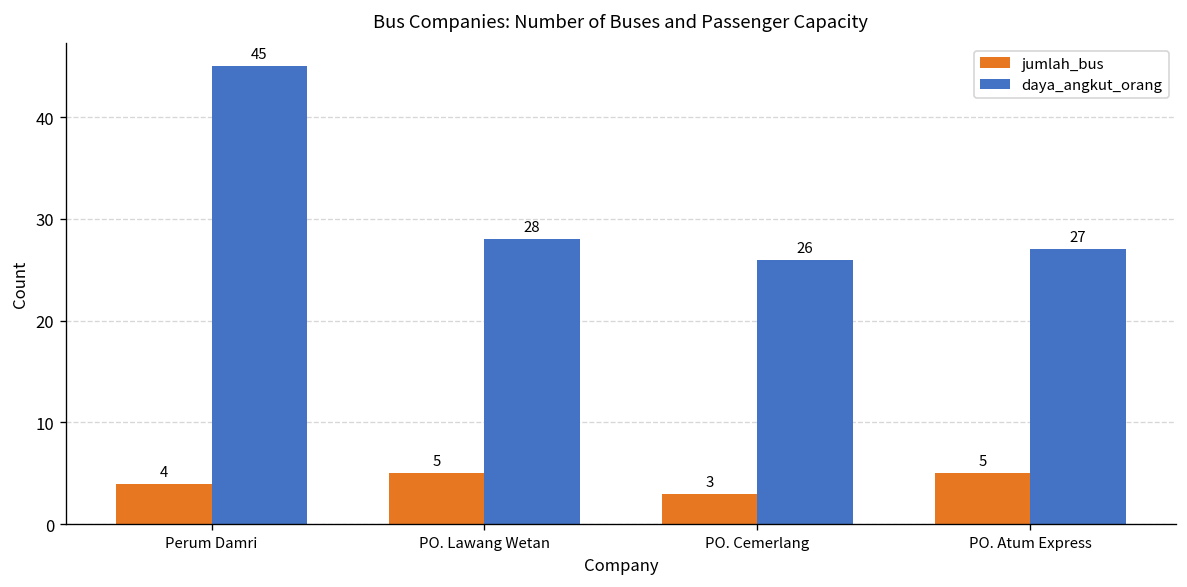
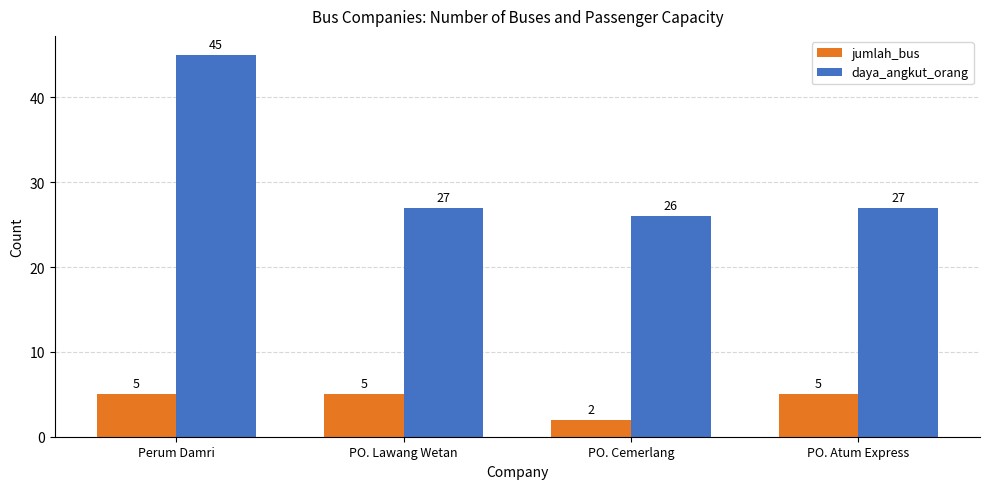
  {
    "jumlah_bus": {
-     "Perum Damri": 4,
+     "Perum Damri": 5,
      "PO. Lawang Wetan": 5,
-     "PO. Cemerlang": 3,
+     "PO. Cemerlang": 2,
      "PO. Atum Express": 5
    },
    "daya_angkut_orang": {
      "Perum Damri": 45,
-     "PO. Lawang Wetan": 28,
+     "PO. Lawang Wetan": 27,
      "PO. Cemerlang": 26,
      "PO. Atum Express": 27
    }
  }
